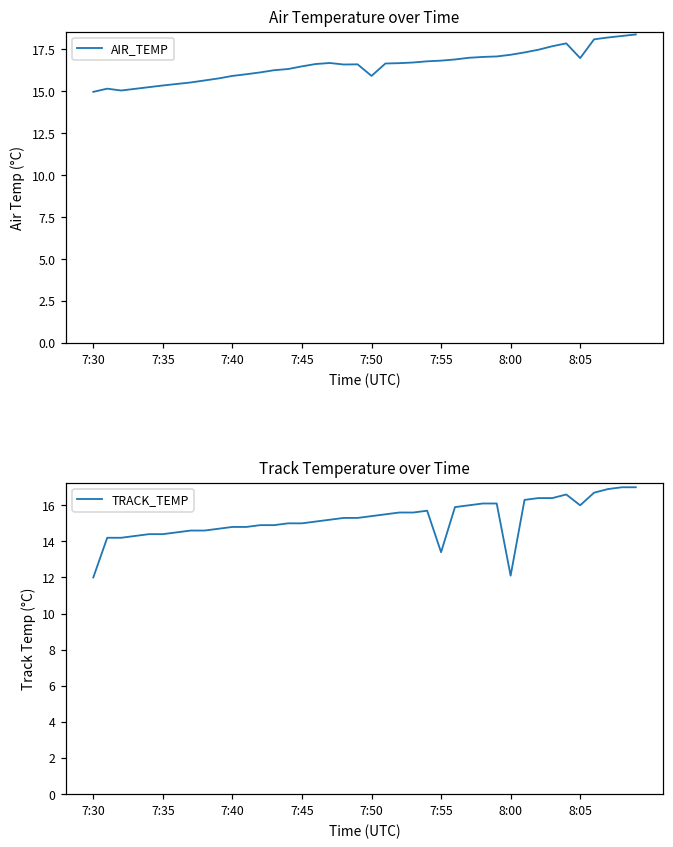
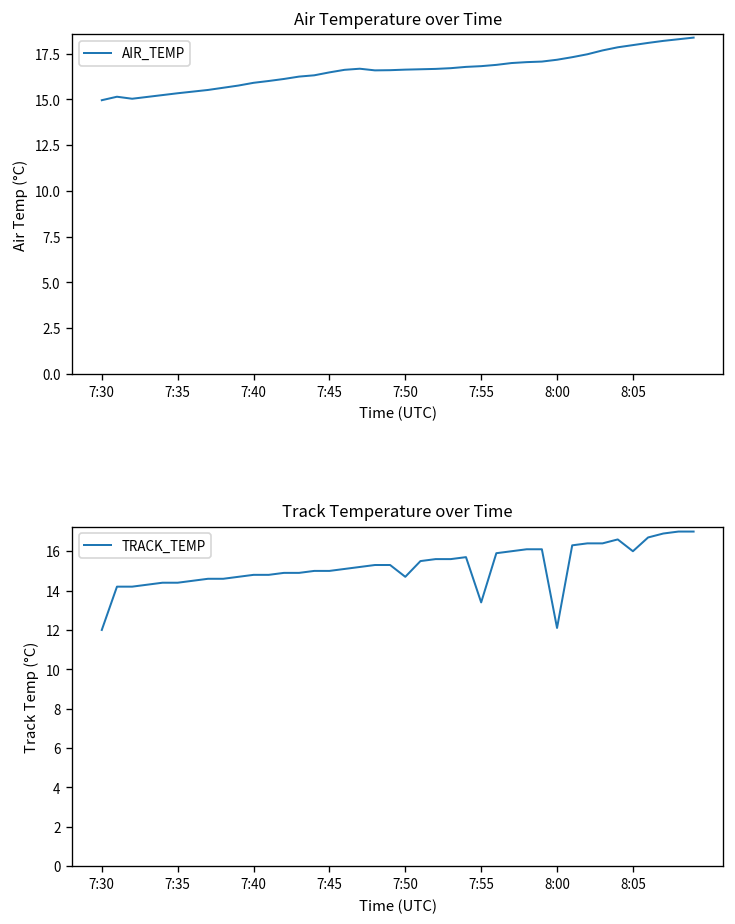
  {
    "Air Temperature over Time": {
      "7:30": 15.0,
      "7:35": 15.3,
      "7:40": 15.9,
      "7:45": 16.5,
-     "7:50": 15.9,
+     "7:50": 16.6,
      "7:55": 16.8,
      "8:00": 17.2,
-     "8:05": 17.0
+     "8:05": 18.0
    },
    "Track Temperature over Time": {
      "7:30": 12.0,
      "7:35": 14.4,
      "7:40": 14.8,
      "7:45": 15.0,
-     "7:50": 15.4,
+     "7:50": 14.7,
      "7:55": 13.4,
      "8:00": 12.1,
      "8:05": 16.0
    }
  }
